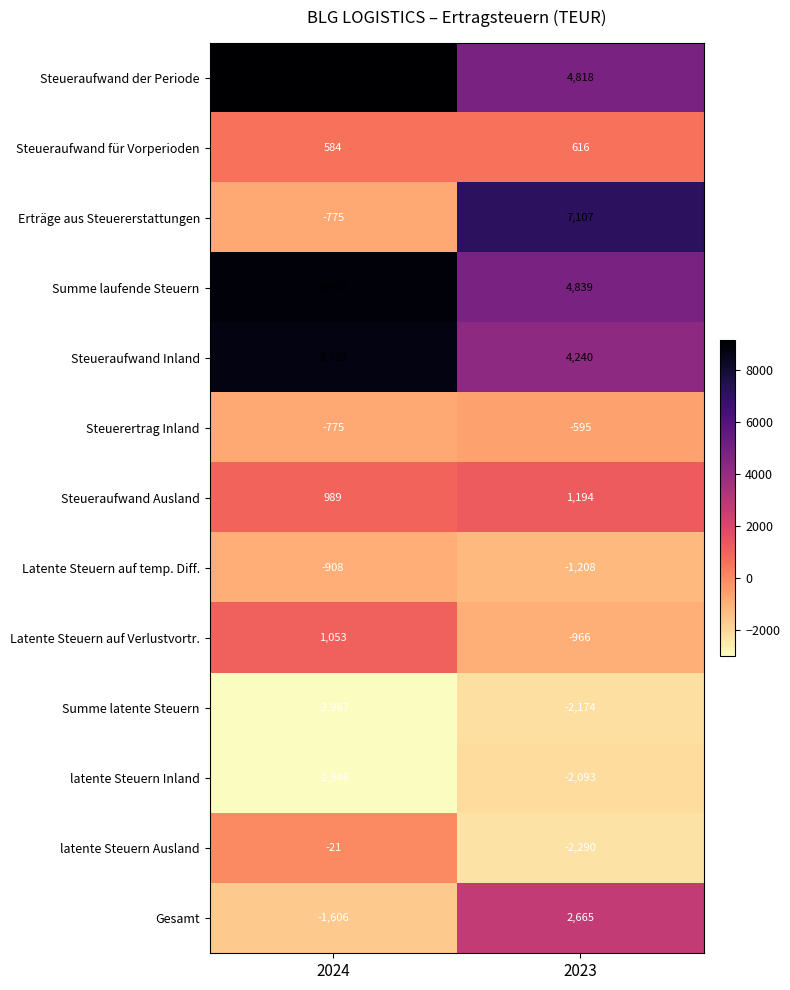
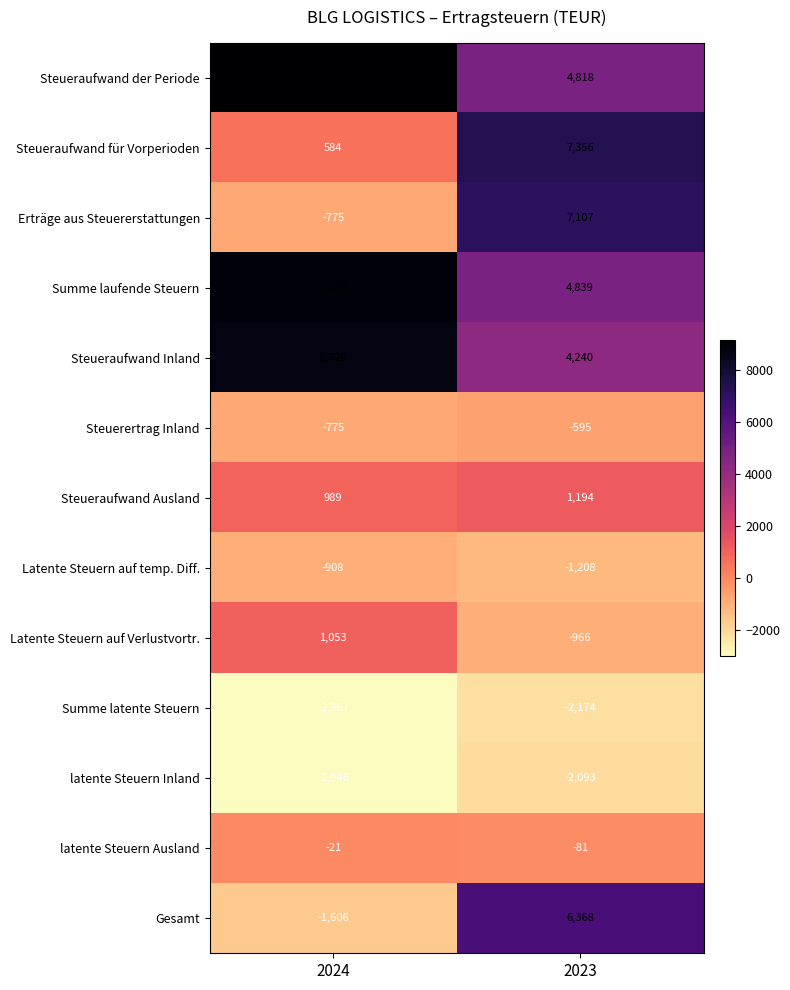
  {
    "Steueraufwand der Periode": {
      "2023": "4,818"
    },
    "Steueraufwand für Vorperioden": {
      "2024": "584",
-     "2023": "616"
+     "2023": "7,356"
    },
    "Erträge aus Steuererstattungen": {
      "2024": "-775",
      "2023": "7,107"
    },
    "Summe laufende Steuern": {
      "2023": "4,839"
    },
    "Steueraufwand Inland": {
      "2023": "4,240"
    },
    "Steuerertrag Inland": {
      "2024": "-775",
      "2023": "-595"
    },
    "Steueraufwand Ausland": {
      "2024": "989",
      "2023": "1,194"
    },
    "Latente Steuern auf temp. Diff.": {
      "2024": "-908",
      "2023": "-1,208"
    },
    "Latente Steuern auf Verlustvortr.": {
      "2024": "1,053",
      "2023": "-966"
    },
    "Summe latente Steuern": {
      "2024": "-2,967",
      "2023": "-2,174"
    },
    "latente Steuern Inland": {
      "2024": "-2,946",
      "2023": "-2,093"
    },
    "latente Steuern Ausland": {
      "2024": "-21",
-     "2023": "-2,290"
+     "2023": "-81"
    },
    "Gesamt": {
      "2024": "-1,606",
-     "2023": "2,665"
+     "2023": "6,368"
    }
  }
